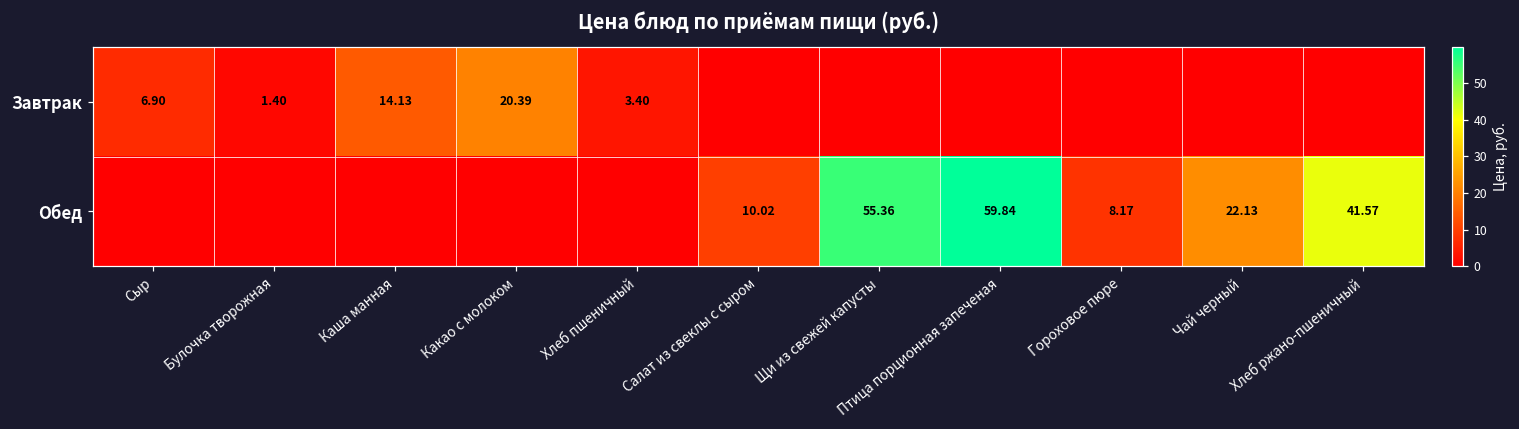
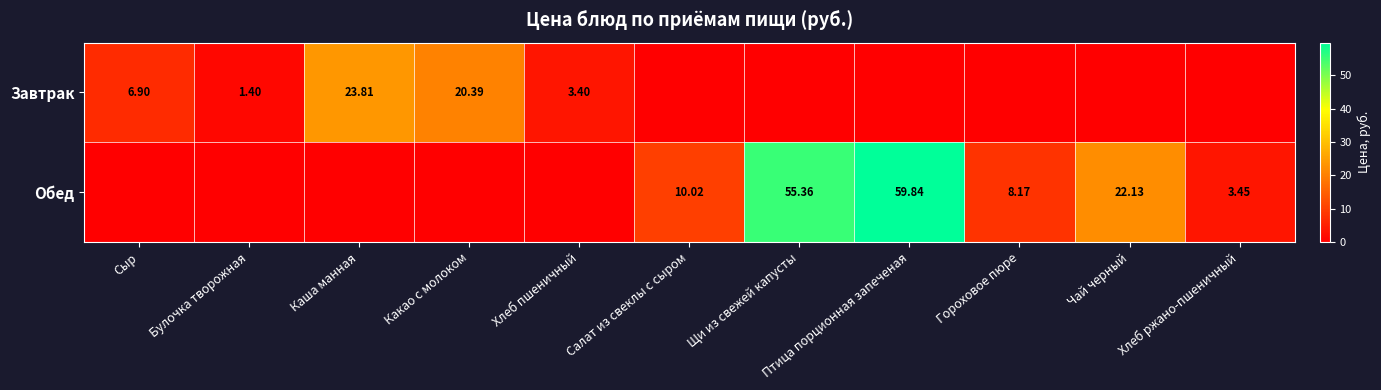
  {
    "Завтрак": {
      "Сыр": 6.90,
      "Булочка творожная": 1.40,
-     "Каша манная": 14.13,
+     "Каша манная": 23.81,
      "Какао с молоком": 20.39,
      "Хлеб пшеничный": 3.40
    },
    "Обед": {
      "Салат из свеклы с сыром": 10.02,
      "Щи из свежей капусты": 55.36,
      "Птица порционная запеченая": 59.84,
      "Гороховое пюре": 8.17,
      "Чай черный": 22.13,
-     "Хлеб ржано-пшеничный": 41.57
+     "Хлеб ржано-пшеничный": 3.45
    }
  }
